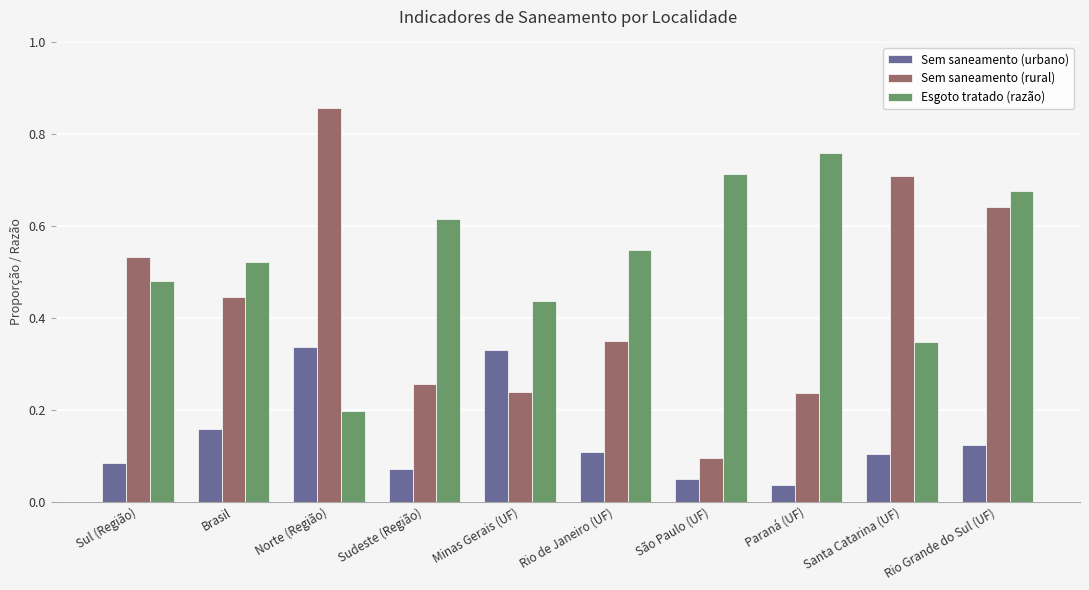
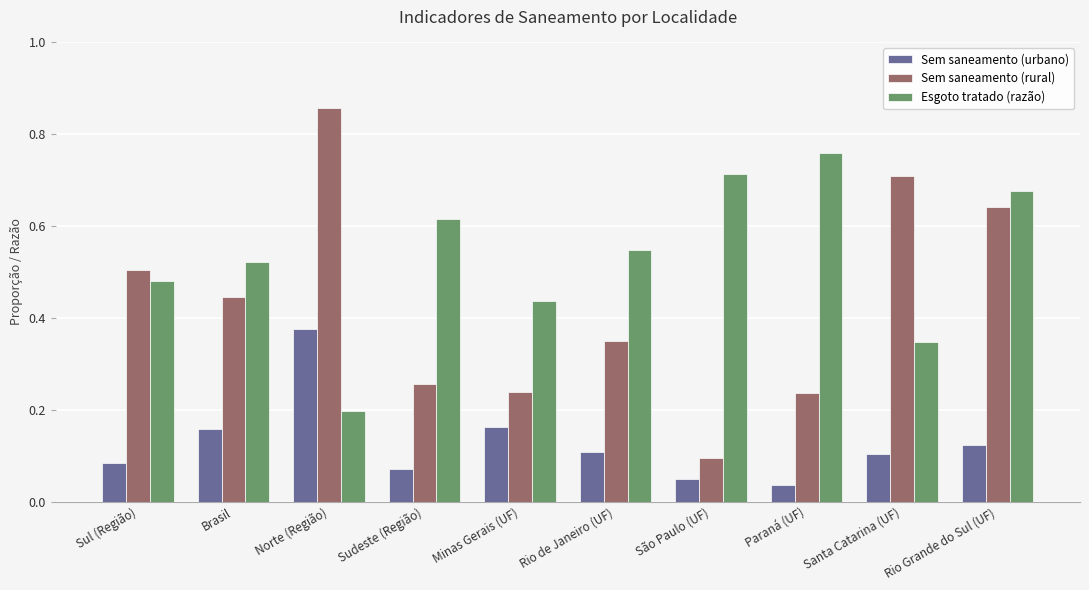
  {
    "Sem saneamento (urbano)": {
      "Sul (Região)": 0.09,
      "Brasil": 0.16,
-     "Norte (Região)": 0.34,
+     "Norte (Região)": 0.38,
      "Sudeste (Região)": 0.07,
-     "Minas Gerais (UF)": 0.33,
+     "Minas Gerais (UF)": 0.16,
      "Rio de Janeiro (UF)": 0.11,
      "São Paulo (UF)": 0.05,
      "Paraná (UF)": 0.04,
      "Santa Catarina (UF)": 0.10,
      "Rio Grande do Sul (UF)": 0.12
    },
    "Sem saneamento (rural)": {
-     "Sul (Região)": 0.53,
+     "Sul (Região)": 0.50,
      "Brasil": 0.45,
      "Norte (Região)": 0.86,
      "Sudeste (Região)": 0.26,
      "Minas Gerais (UF)": 0.24,
      "Rio de Janeiro (UF)": 0.35,
      "São Paulo (UF)": 0.10,
      "Paraná (UF)": 0.24,
      "Santa Catarina (UF)": 0.71,
      "Rio Grande do Sul (UF)": 0.64
    },
    "Esgoto tratado (razão)": {
      "Sul (Região)": 0.48,
      "Brasil": 0.52,
      "Norte (Região)": 0.20,
      "Sudeste (Região)": 0.62,
      "Minas Gerais (UF)": 0.44,
      "Rio de Janeiro (UF)": 0.55,
      "São Paulo (UF)": 0.71,
      "Paraná (UF)": 0.76,
      "Santa Catarina (UF)": 0.35,
      "Rio Grande do Sul (UF)": 0.68
    }
  }
